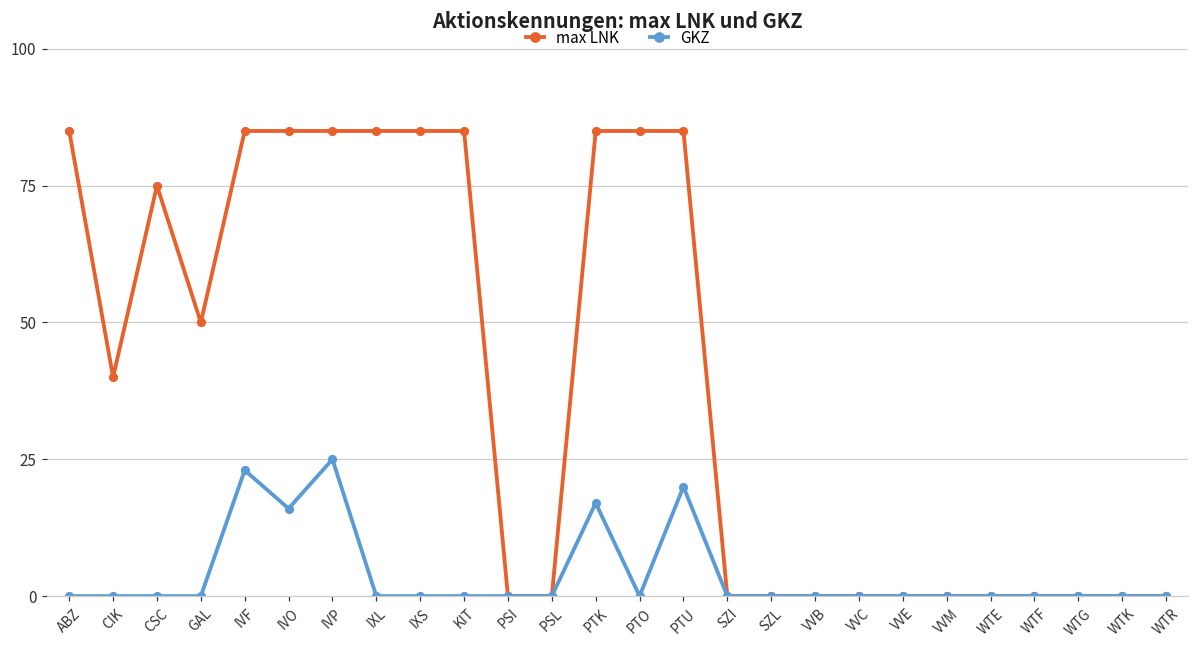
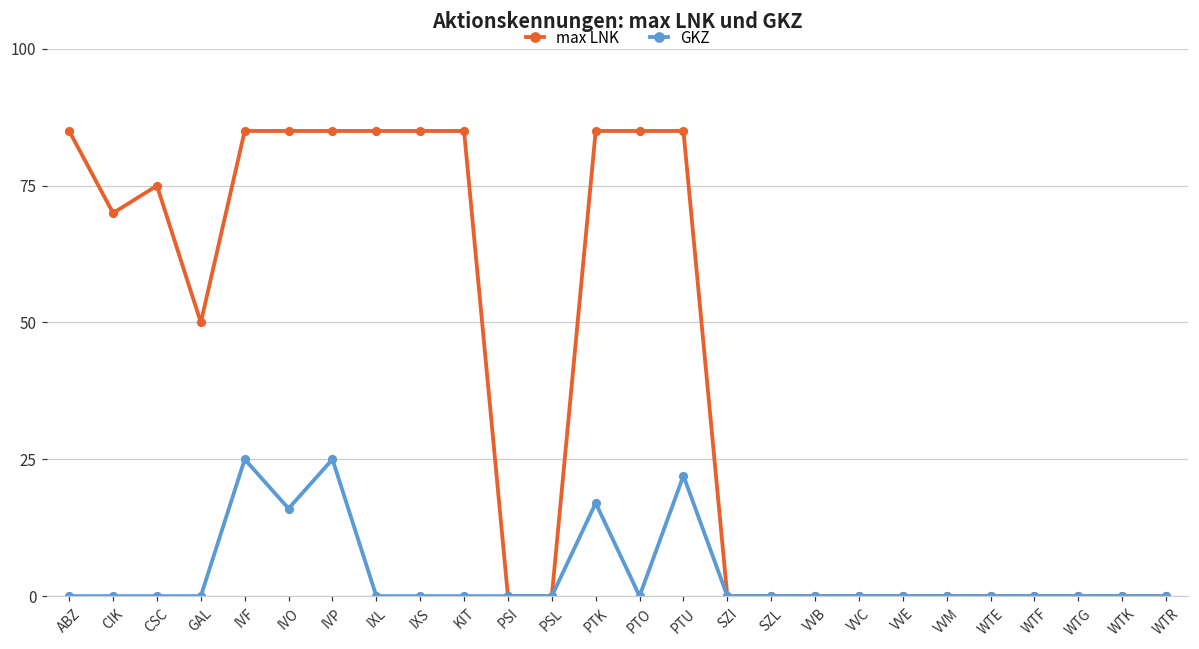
  {
    "max LNK": {
      "ABZ": 85,
-     "CIK": 40,
+     "CIK": 70,
      "CSC": 75,
      "GAL": 50,
      "IVF": 85,
      "IVO": 85,
      "IVP": 85,
      "IXL": 85,
      "IXS": 85,
      "KIT": 85,
      "PTK": 85,
      "PTO": 85,
      "PTU": 85
    },
    "GKZ": {
      "ABZ": 0,
      "CIK": 0,
      "CSC": 0,
      "GAL": 0,
-     "IVF": 23,
+     "IVF": 25,
      "IVO": 16,
      "IVP": 25,
      "IXL": 0,
      "IXS": 0,
      "KIT": 0,
      "PTK": 17,
      "PTO": 0,
-     "PTU": 20
+     "PTU": 22
    }
  }
